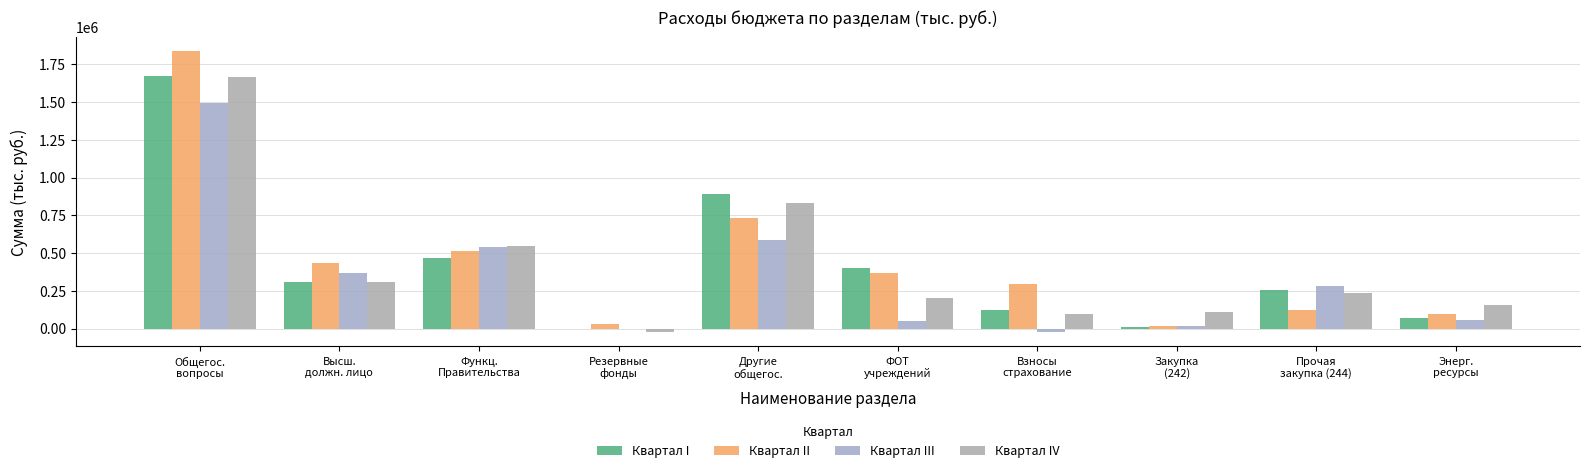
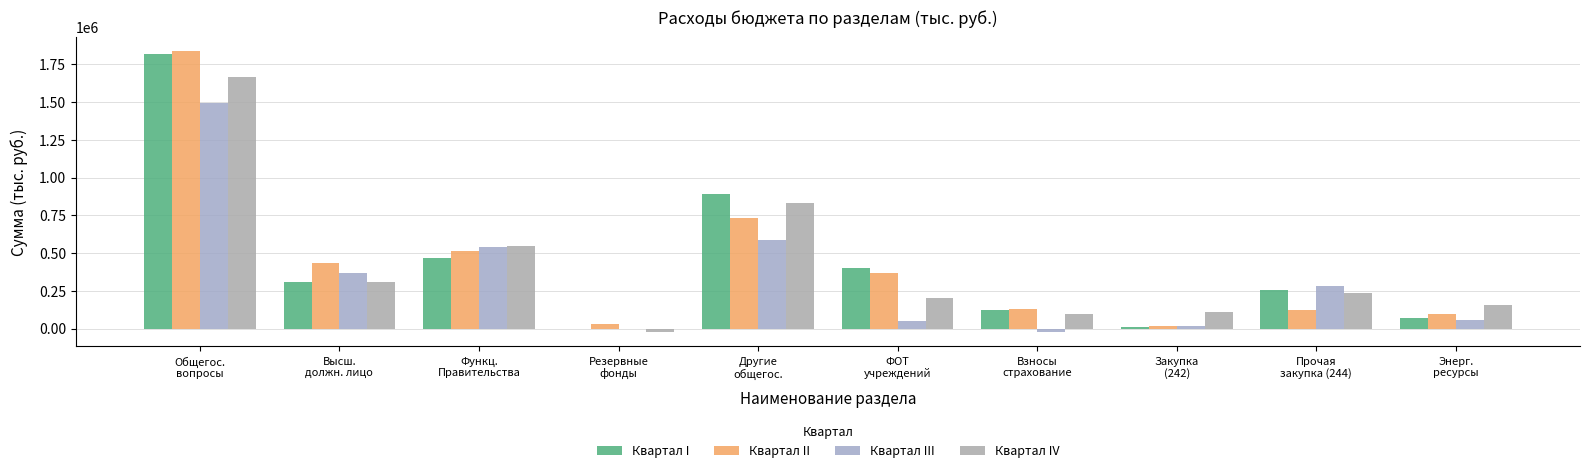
  {
    "Квартал I": {
-     "Общегос. вопросы": 1670000,
+     "Общегос. вопросы": 1810000,
      "Высш. должн. лицо": 310000,
      "Функц. Правительства": 470000,
      "Резервные фонды": 0,
      "Другие общегос.": 890000,
      "ФОТ учреждений": 400000,
      "Взносы страхование": 120000,
      "Прочая закупка (244)": 250000,
      "Энерг. ресурсы": 70000
    },
    "Квартал II": {
      "Общегос. вопросы": 1840000,
      "Высш. должн. лицо": 440000,
      "Функц. Правительства": 510000,
      "Резервные фонды": 30000,
      "Другие общегос.": 740000,
      "ФОТ учреждений": 370000,
-     "Взносы страхование": 300000,
+     "Взносы страхование": 130000,
      "Закупка (242)": 20000,
      "Прочая закупка (244)": 120000,
      "Энерг. ресурсы": 100000
    }
  }
